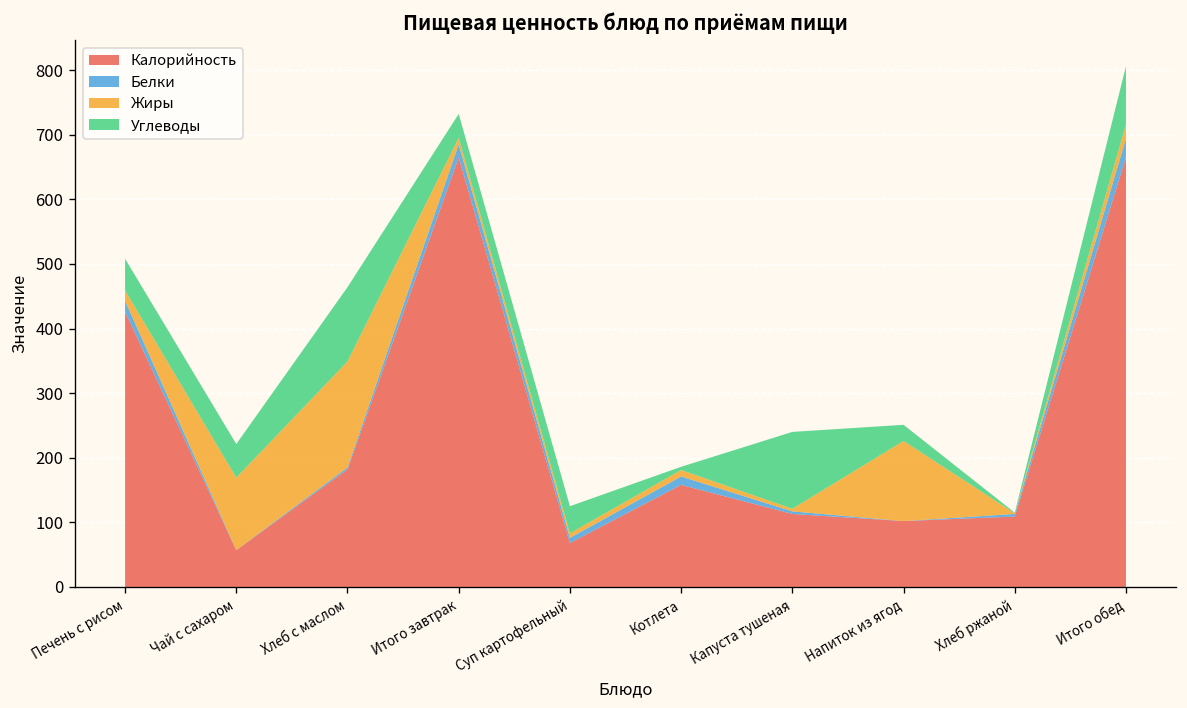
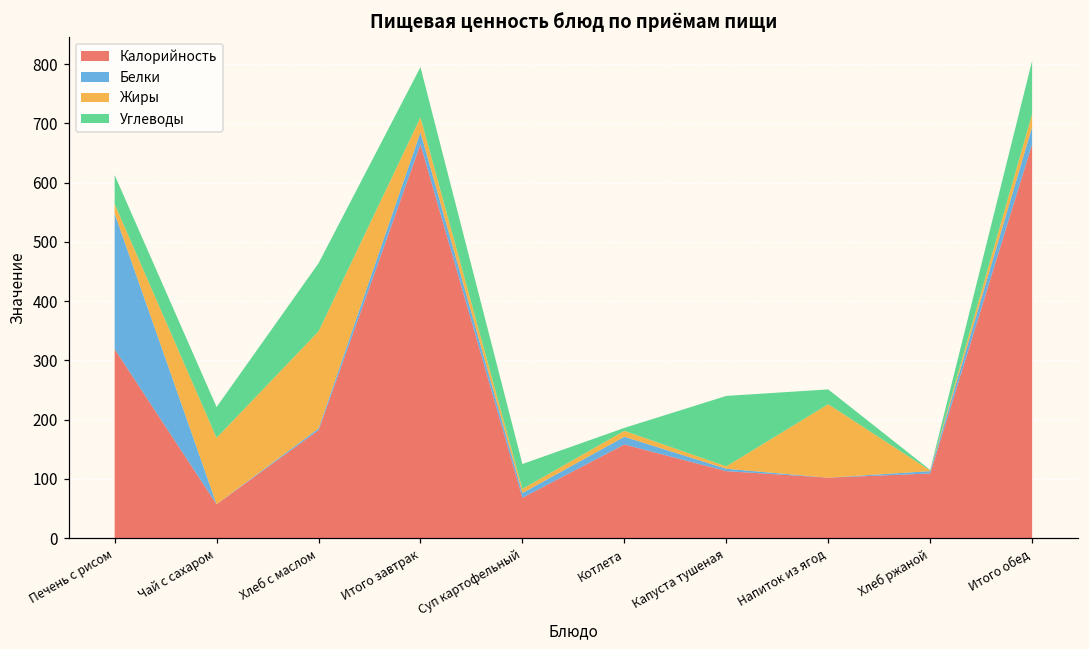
  {
    "Калорийность": {
-     "Печень с рисом": 430,
+     "Печень с рисом": 320,
      "Итого завтрак": 670,
      "Суп картофельный": 70,
      "Котлета": 160,
      "Итого обед": 670
    },
    "Белки": {
-     "Печень с рисом": 20,
+     "Печень с рисом": 230,
      "Итого завтрак": 20,
      "Суп картофельный": 10,
      "Котлета": 10,
      "Итого обед": 30
    },
    "Жиры": {
      "Печень с рисом": 20,
      "Чай с сахаром": 110,
      "Хлеб с маслом": 160,
-     "Итого завтрак": 10,
+     "Итого завтрак": 30,
      "Суп картофельный": 10,
      "Котлета": 10,
      "Напиток из ягод": 120,
      "Итого обед": 20
    },
    "Углеводы": {
      "Печень с рисом": 50,
      "Чай с сахаром": 50,
      "Хлеб с маслом": 120,
-     "Итого завтрак": 40,
+     "Итого завтрак": 90,
      "Суп картофельный": 40,
      "Котлета": 10,
      "Капуста тушеная": 120,
      "Напиток из ягод": 30,
      "Итого обед": 90
    }
  }
